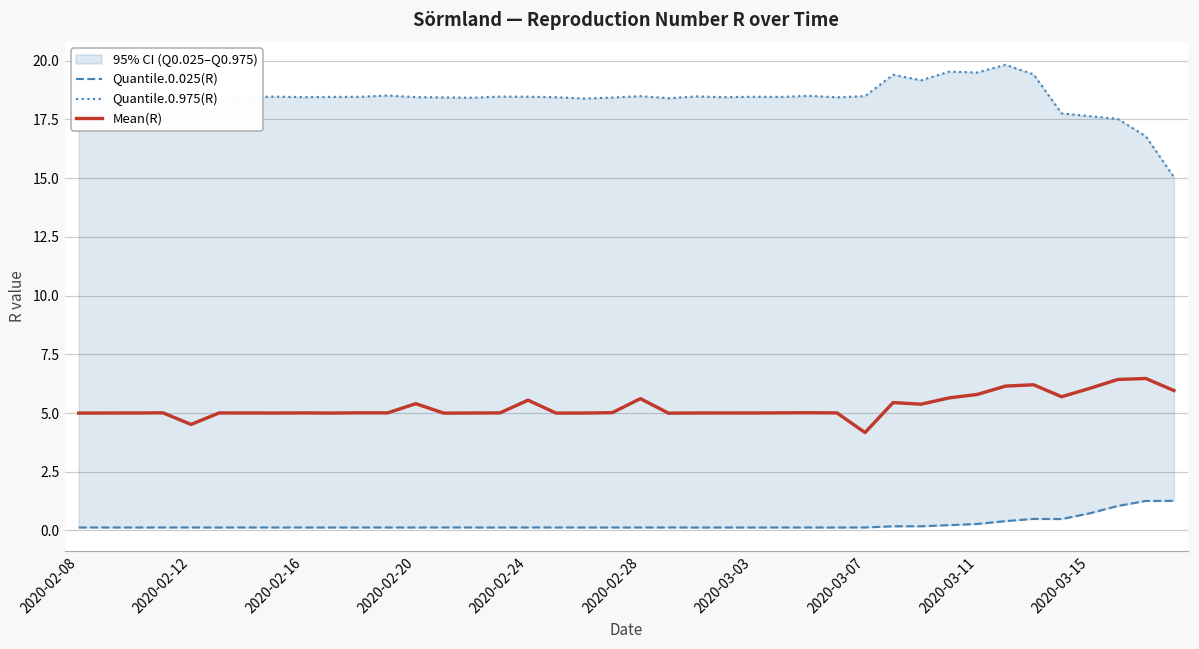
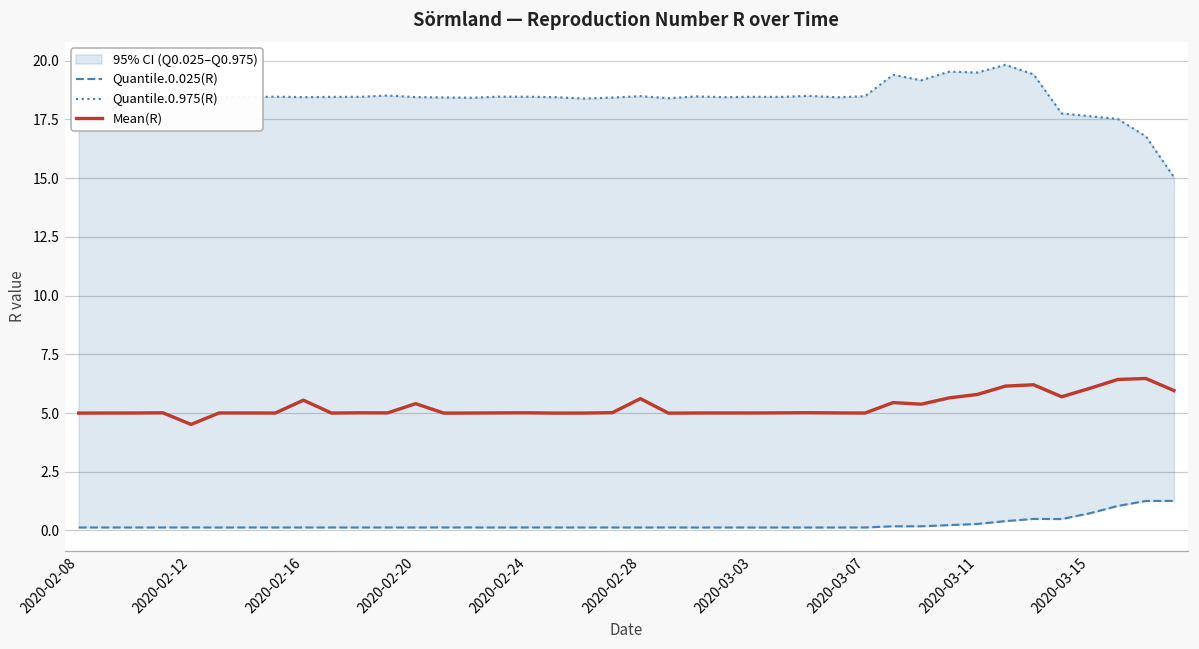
  {
    "Mean(R)": {
      "2020-02-08": 5.0,
      "2020-02-12": 4.5,
-     "2020-02-16": 5.0,
+     "2020-02-16": 5.5,
      "2020-02-20": 5.4,
-     "2020-02-24": 5.5,
+     "2020-02-24": 5.0,
      "2020-02-28": 5.6,
      "2020-03-03": 5.0,
-     "2020-03-07": 4.2,
+     "2020-03-07": 5.0,
      "2020-03-11": 5.8,
      "2020-03-15": 6.0
    }
  }
